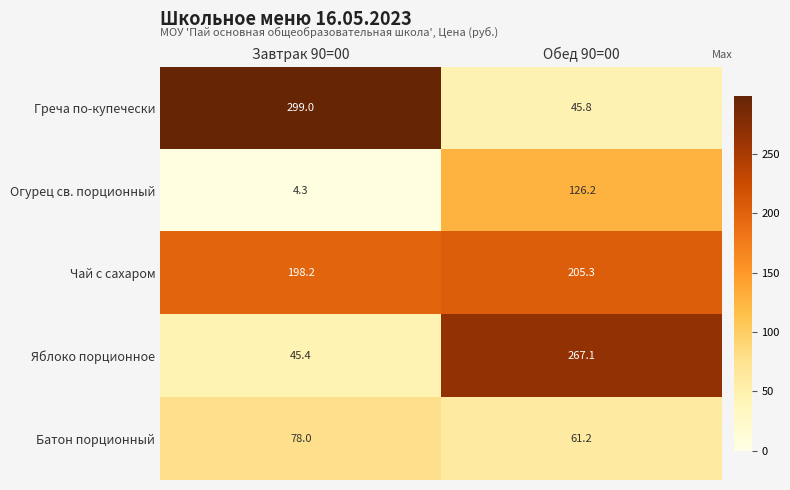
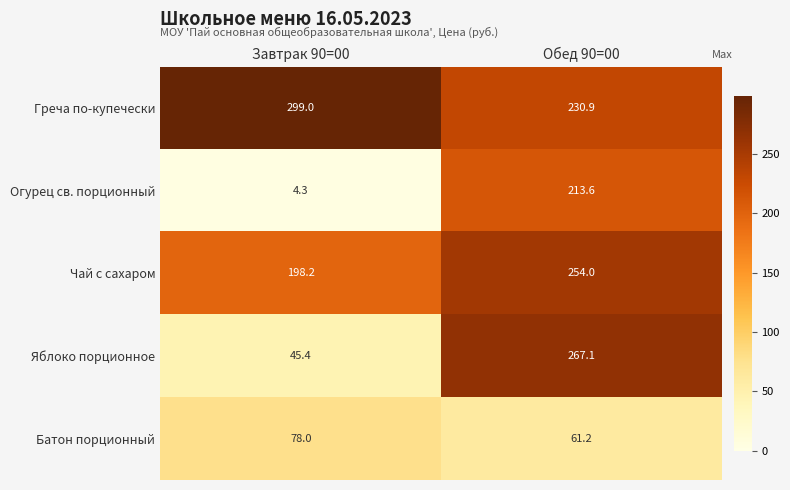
  {
    "Греча по-купечески": {
      "Завтрак 90=00": 299.0,
-     "Обед 90=00": 45.8
+     "Обед 90=00": 230.9
    },
    "Огурец св. порционный": {
      "Завтрак 90=00": 4.3,
-     "Обед 90=00": 126.2
+     "Обед 90=00": 213.6
    },
    "Чай с сахаром": {
      "Завтрак 90=00": 198.2,
-     "Обед 90=00": 205.3
+     "Обед 90=00": 254.0
    },
    "Яблоко порционное": {
      "Завтрак 90=00": 45.4,
      "Обед 90=00": 267.1
    },
    "Батон порционный": {
      "Завтрак 90=00": 78.0,
      "Обед 90=00": 61.2
    }
  }
